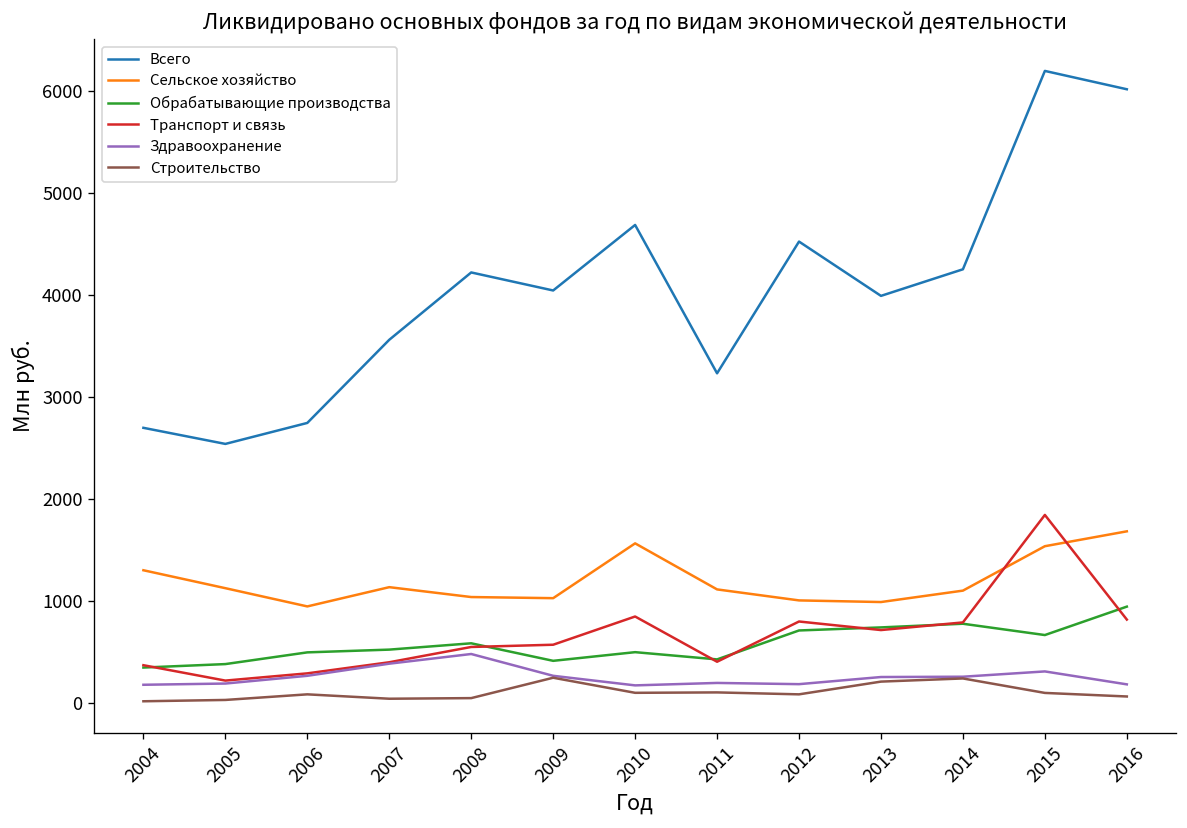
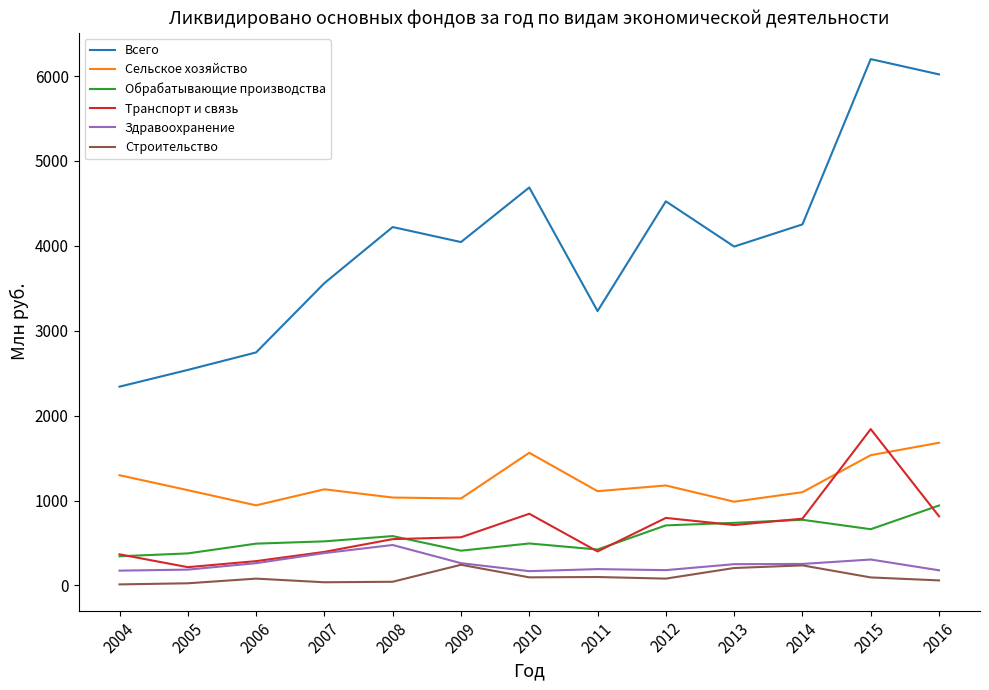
  {
    "Всего": {
-     "2004": 2700,
+     "2004": 2300,
      "2005": 2500,
      "2006": 2700,
      "2007": 3600,
      "2008": 4200,
      "2009": 4000,
      "2010": 4700,
      "2011": 3200,
      "2012": 4500,
      "2013": 4000,
      "2014": 4300,
      "2015": 6200,
      "2016": 6000
    },
    "Сельское хозяйство": {
      "2004": 1300,
      "2005": 1100,
      "2006": 900,
      "2007": 1100,
      "2008": 1000,
      "2009": 1000,
      "2010": 1600,
      "2011": 1100,
-     "2012": 1000,
+     "2012": 1200,
      "2013": 1000,
      "2014": 1100,
      "2015": 1500,
      "2016": 1700
    },
    "Обрабатывающие производства": {
      "2005": 400,
      "2006": 500,
      "2007": 500,
      "2008": 600,
      "2009": 400,
      "2010": 500,
      "2012": 700,
      "2015": 700,
      "2016": 900
    },
    "Транспорт и связь": {
      "2008": 500,
      "2009": 600,
      "2010": 800,
      "2012": 800,
      "2015": 1800,
      "2016": 800
    },
    "Здравоохранение": {
      "2004": 200,
      "2008": 500,
      "2010": 200,
      "2011": 200,
      "2012": 200,
      "2013": 300,
      "2015": 300,
      "2016": 200
    },
    "Строительство": {
      "2004": 0,
      "2005": 0,
      "2006": 100,
      "2007": 0,
      "2008": 0,
      "2010": 100,
      "2011": 100,
      "2012": 100,
      "2013": 200,
      "2015": 100,
      "2016": 100
    }
  }
